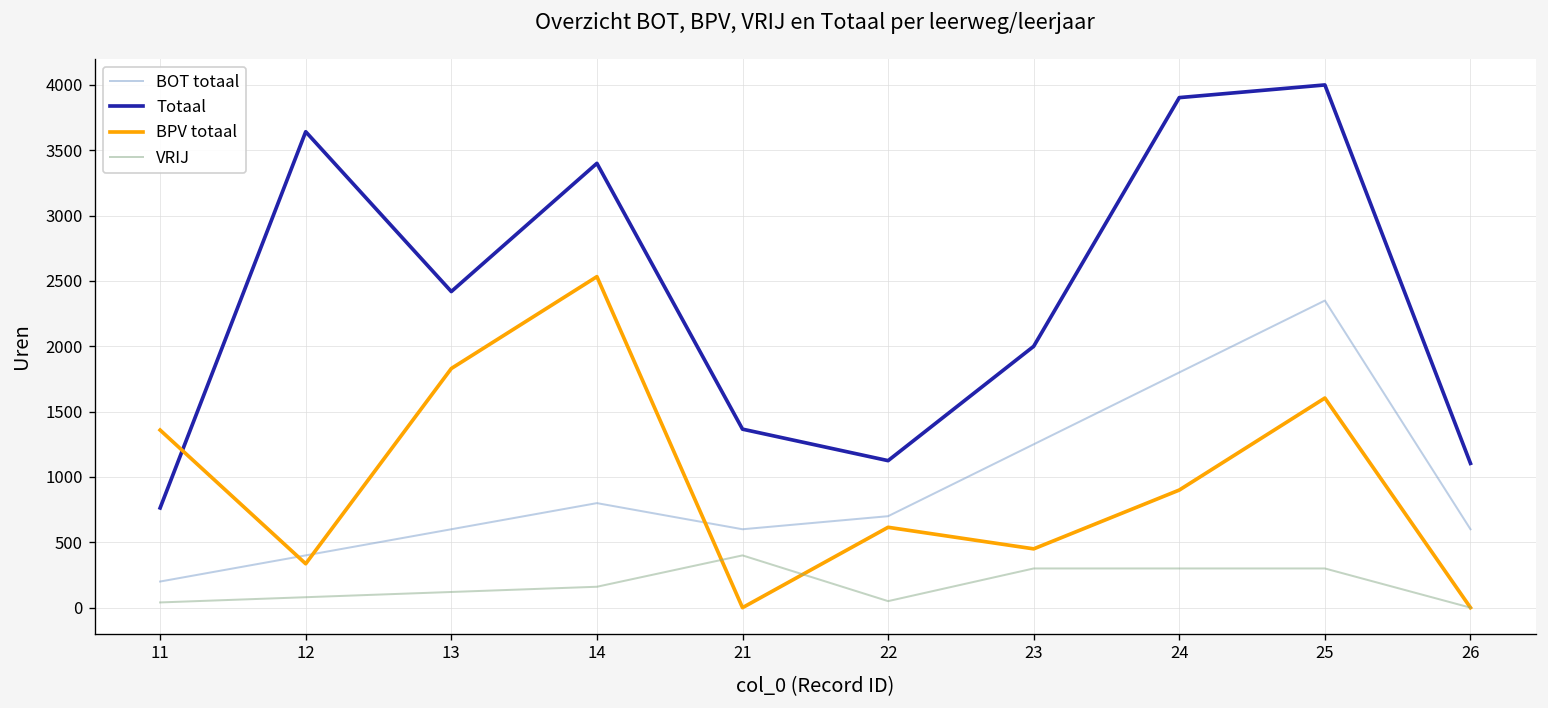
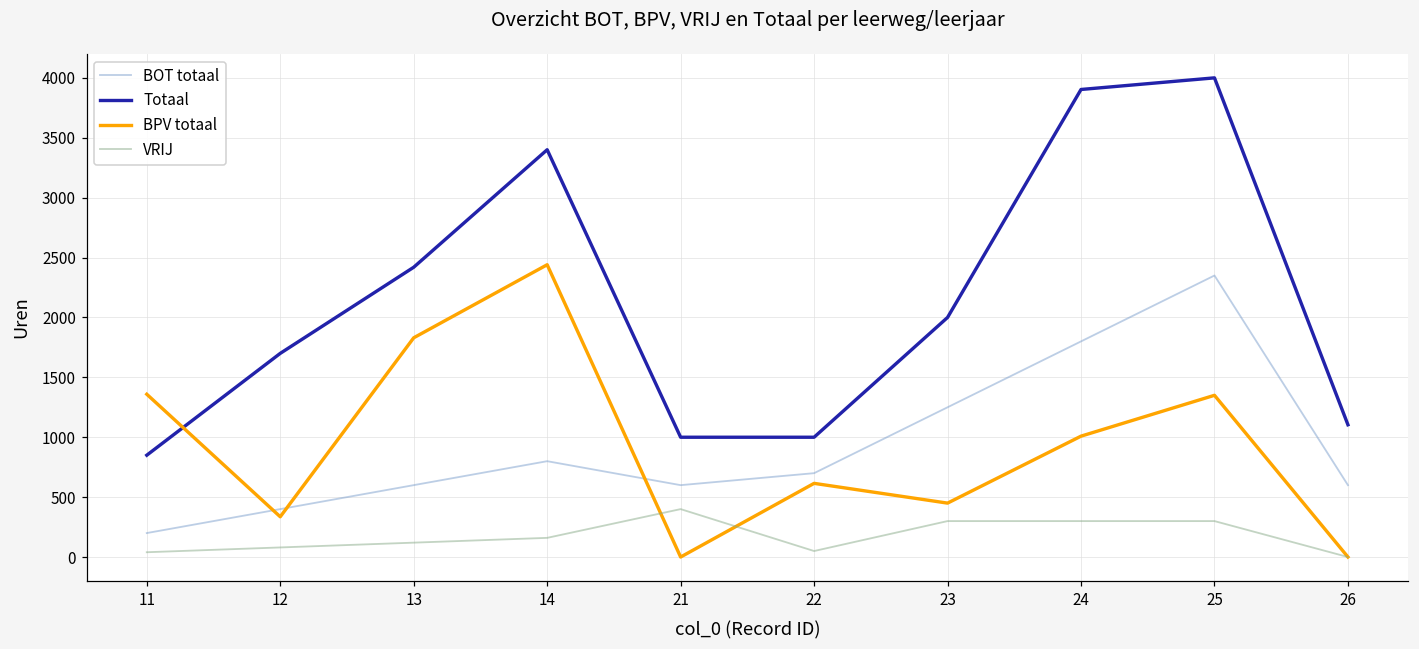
  {
    "Totaal": {
-     "11": 760,
-     "12": 3640,
+     "11": 850,
+     "12": 1700,
      "13": 2420,
      "14": 3400,
-     "21": 1370,
-     "22": 1130,
+     "21": 1000,
+     "22": 1000,
      "23": 2000,
      "24": 3900,
      "25": 4000,
      "26": 1100
    },
    "BPV totaal": {
      "11": 1360,
      "12": 340,
      "13": 1830,
-     "14": 2530,
+     "14": 2440,
      "21": 0,
      "22": 620,
      "23": 450,
-     "24": 900,
-     "25": 1600
+     "24": 1010,
+     "25": 1350
    }
  }
